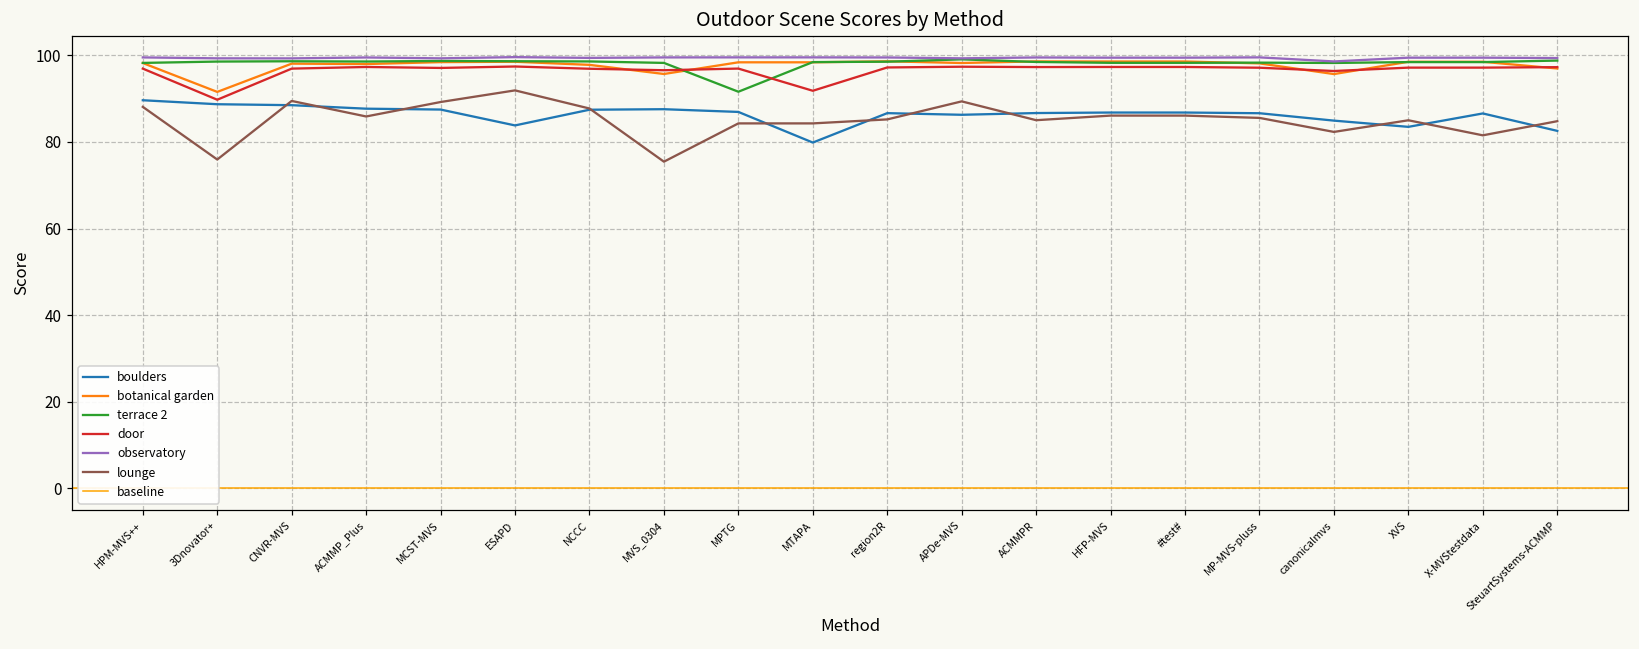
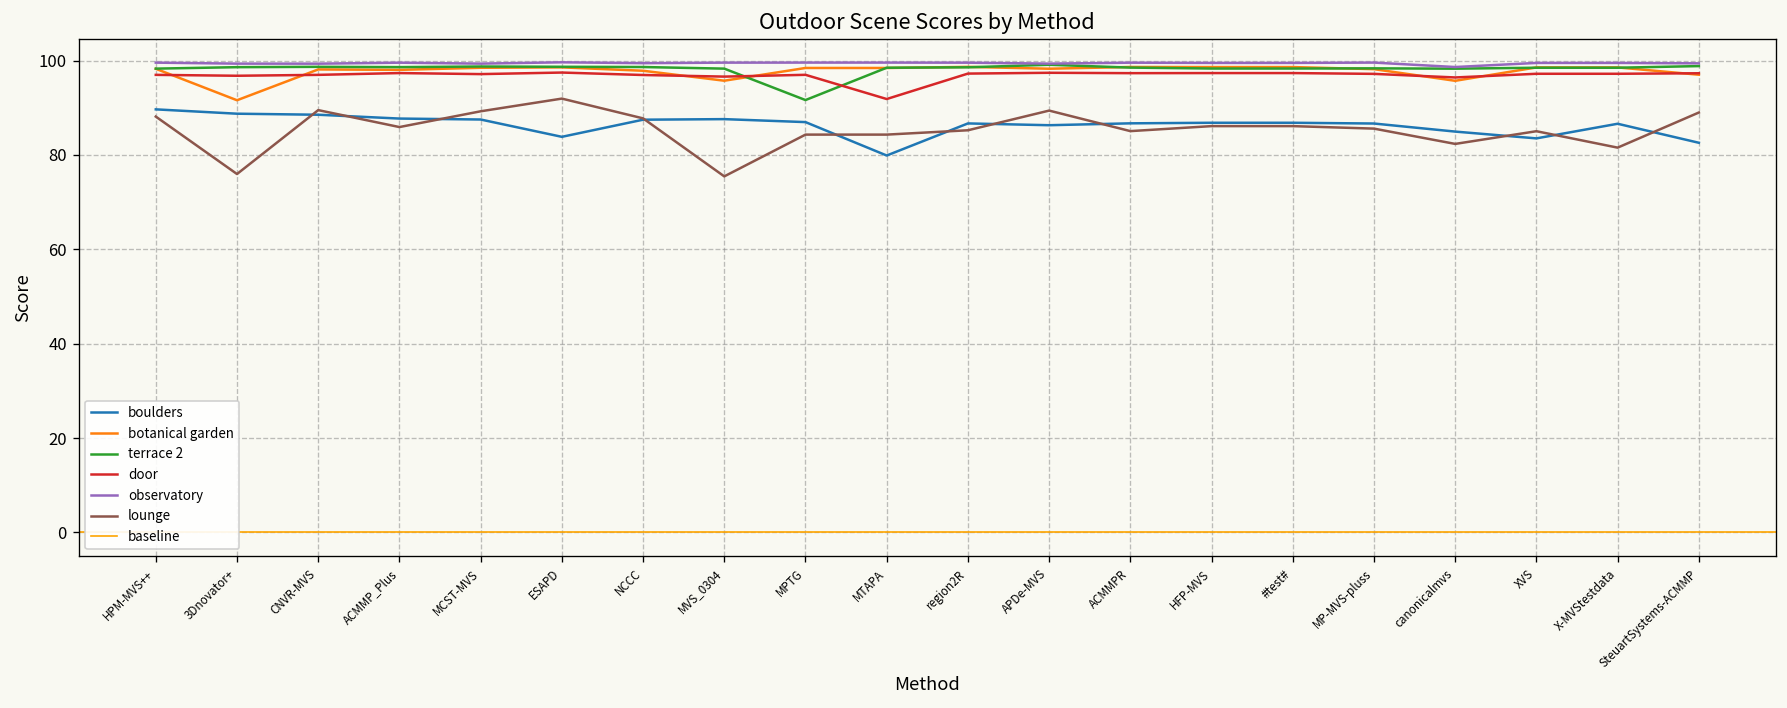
  {
    "boulders": {
      "HPM-MVS++": 90,
      "3Dnovator+": 89,
      "CNVR-MVS": 89,
      "ACMMP_Plus": 88,
      "MCST-MVS": 88,
      "ESAPD": 84,
      "MVS_0304": 88,
      "MPTG": 87,
      "MTAPA": 80,
      "region2R": 87,
      "APDe-MVS": 86,
      "ACMMPR": 87,
      "HFP-MVS": 87,
      "#test#": 87,
      "MP-MVS-pluss": 87,
      "canonicalmvs": 85,
      "XVS": 84,
      "X-MVStestdata": 87,
      "SteuartSystems-ACMMP": 83
    },
    "botanical garden": {
      "3Dnovator+": 92,
      "NCCC": 98,
      "MVS_0304": 96,
      "MPTG": 98,
      "APDe-MVS": 98,
      "canonicalmvs": 96
    },
    "terrace 2": {
      "3Dnovator+": 99,
      "NCCC": 99,
      "MVS_0304": 98,
      "MPTG": 92
    },
    "door": {
      "HPM-MVS++": 97,
-     "3Dnovator+": 90,
+     "3Dnovator+": 97,
      "CNVR-MVS": 97,
      "ACMMP_Plus": 97,
      "MCST-MVS": 97,
      "ESAPD": 97,
      "NCCC": 97,
      "MVS_0304": 97,
      "MPTG": 97,
      "MTAPA": 92,
      "region2R": 97,
      "APDe-MVS": 97,
      "ACMMPR": 97,
      "HFP-MVS": 97,
      "#test#": 97,
      "MP-MVS-pluss": 97,
      "canonicalmvs": 96,
      "XVS": 97,
      "X-MVStestdata": 97
    },
    "observatory": {
      "HPM-MVS++": 100,
      "3Dnovator+": 99,
      "CNVR-MVS": 99,
      "ACMMP_Plus": 100,
      "ESAPD": 100,
      "NCCC": 99,
      "MVS_0304": 100,
      "MPTG": 100,
      "MTAPA": 100,
      "region2R": 100,
      "ACMMPR": 100,
      "HFP-MVS": 99,
      "#test#": 99,
      "MP-MVS-pluss": 100,
      "XVS": 99,
      "X-MVStestdata": 99
    },
    "lounge": {
      "HPM-MVS++": 88,
      "3Dnovator+": 76,
      "CNVR-MVS": 89,
      "ACMMP_Plus": 86,
      "MCST-MVS": 89,
      "ESAPD": 92,
      "MVS_0304": 75,
      "MPTG": 84,
      "MTAPA": 84,
      "region2R": 85,
      "APDe-MVS": 89,
      "ACMMPR": 85,
      "HFP-MVS": 86,
      "#test#": 86,
      "MP-MVS-pluss": 86,
      "canonicalmvs": 82,
      "XVS": 85,
      "X-MVStestdata": 82,
-     "SteuartSystems-ACMMP": 85
+     "SteuartSystems-ACMMP": 89
    }
  }
